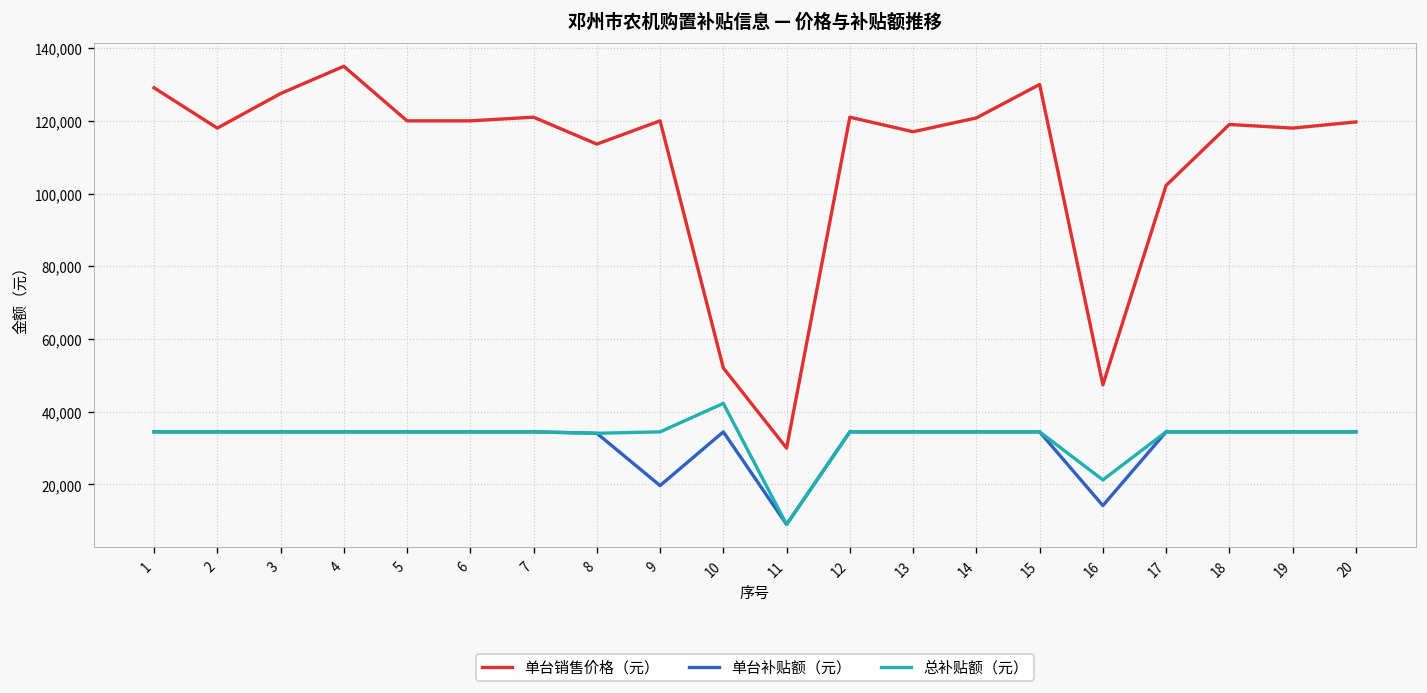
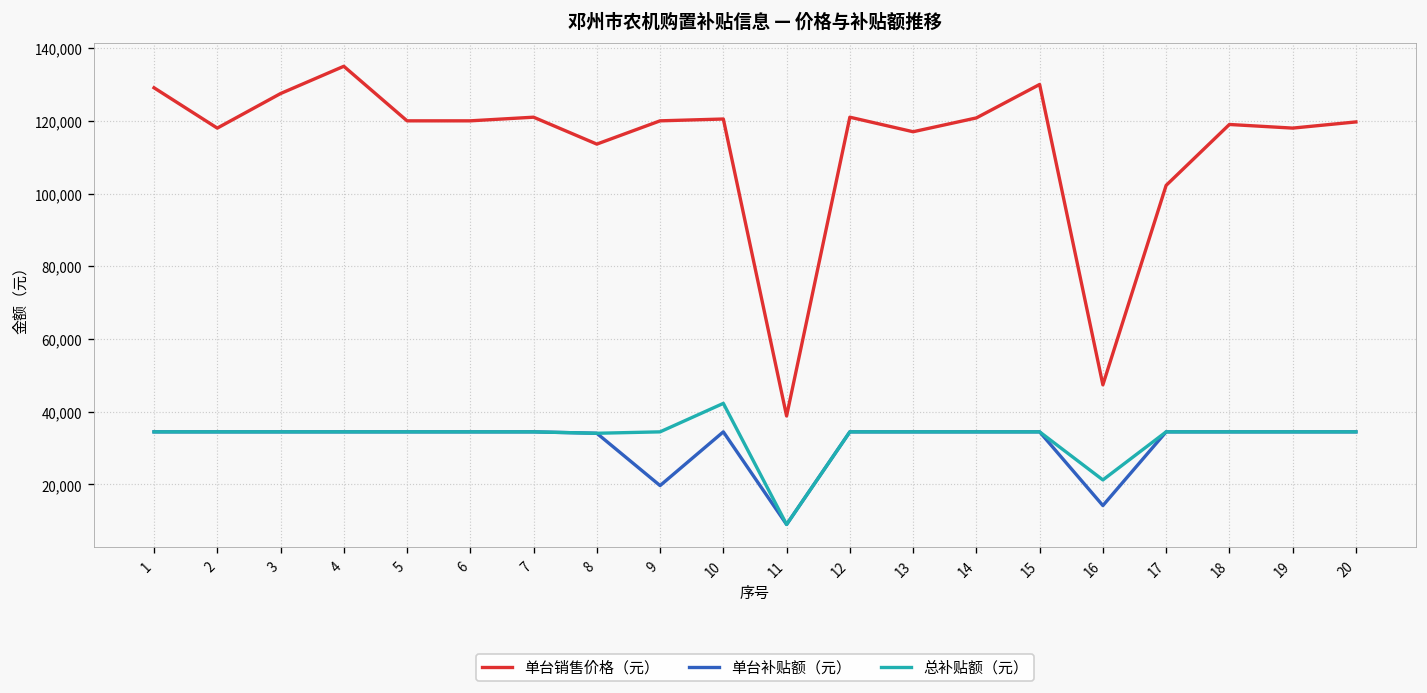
  {
    "单台销售价格（元）": {
      "1": "129,000",
      "2": "118,000",
      "3": "128,000",
      "4": "135,000",
      "5": "120,000",
      "6": "120,000",
      "7": "121,000",
      "8": "114,000",
      "9": "120,000",
-     "10": "52,000",
-     "11": "30,000",
+     "10": "121,000",
+     "11": "39,000",
      "12": "121,000",
      "13": "117,000",
      "14": "121,000",
      "15": "130,000",
      "16": "47,000",
      "17": "102,000",
      "18": "119,000",
      "19": "118,000",
      "20": "120,000"
    },
    "单台补贴额（元）": {
      "9": "20,000",
      "10": "34,000",
      "16": "14,000"
    },
    "总补贴额（元）": {
      "9": "34,000",
      "10": "42,000",
      "16": "21,000"
    }
  }
